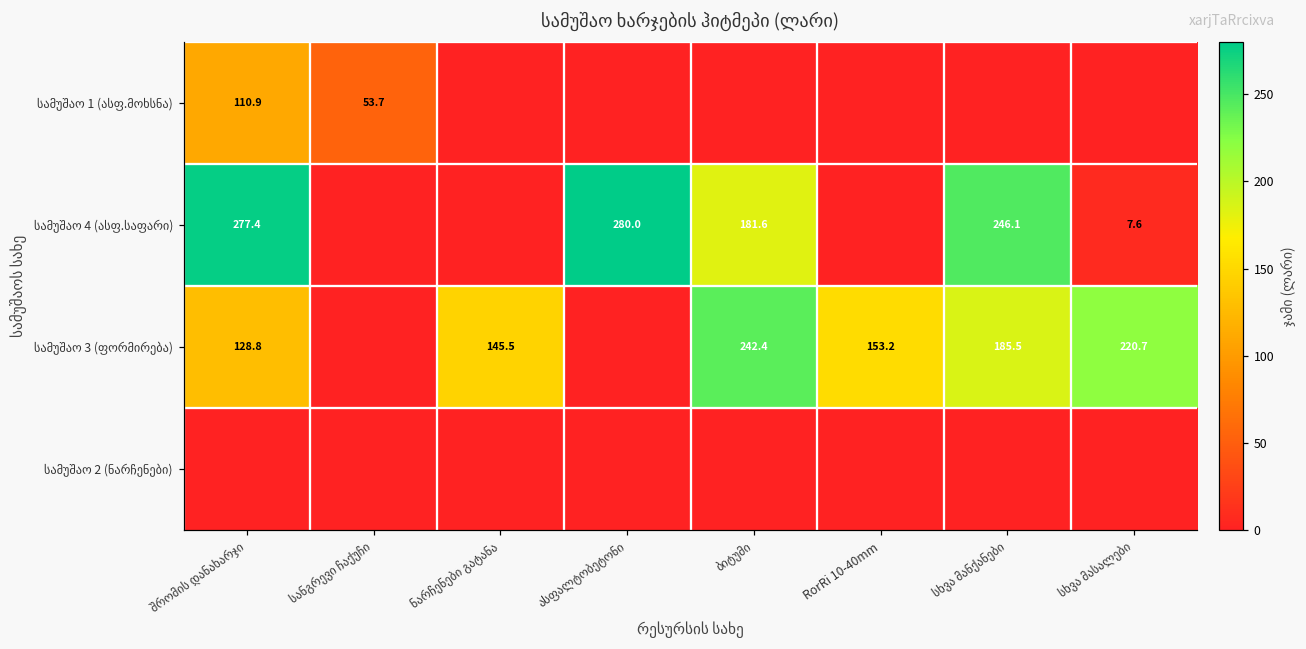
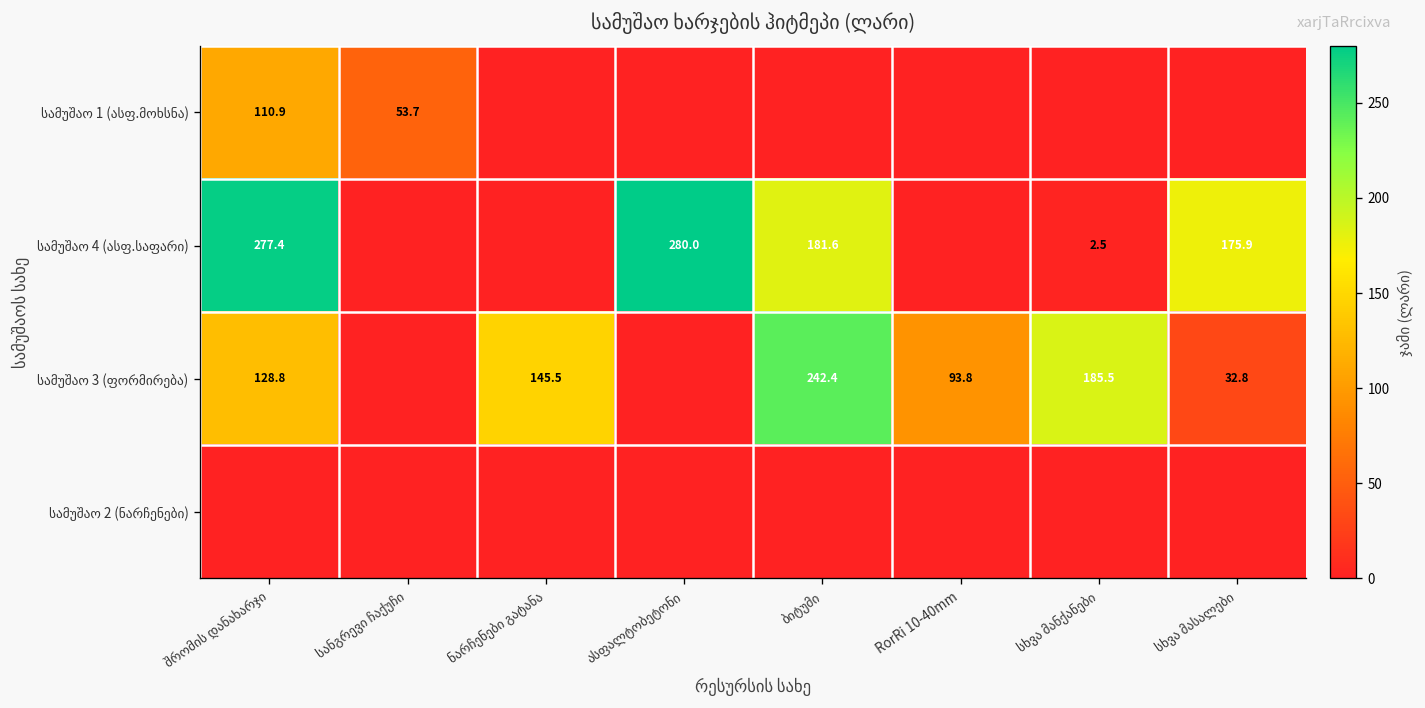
  {
    "სამუშაო 1 (ასფ.მოხსნა)": {
      "შრომის დანახარჯი": 110.9,
      "სანგრევი ჩაქუჩი": 53.7
    },
    "სამუშაო 4 (ასფ.საფარი)": {
      "შრომის დანახარჯი": 277.4,
      "ასფალტობეტონი": 280.0,
      "ბიტუმი": 181.6,
-     "სხვა მანქანები": 246.1,
-     "სხვა მასალები": 7.6
+     "სხვა მანქანები": 2.5,
+     "სხვა მასალები": 175.9
    },
    "სამუშაო 3 (ფორმირება)": {
      "შრომის დანახარჯი": 128.8,
      "ნარჩენები გატანა": 145.5,
      "ბიტუმი": 242.4,
-     "RorRi 10-40mm": 153.2,
+     "RorRi 10-40mm": 93.8,
      "სხვა მანქანები": 185.5,
-     "სხვა მასალები": 220.7
+     "სხვა მასალები": 32.8
    }
  }
